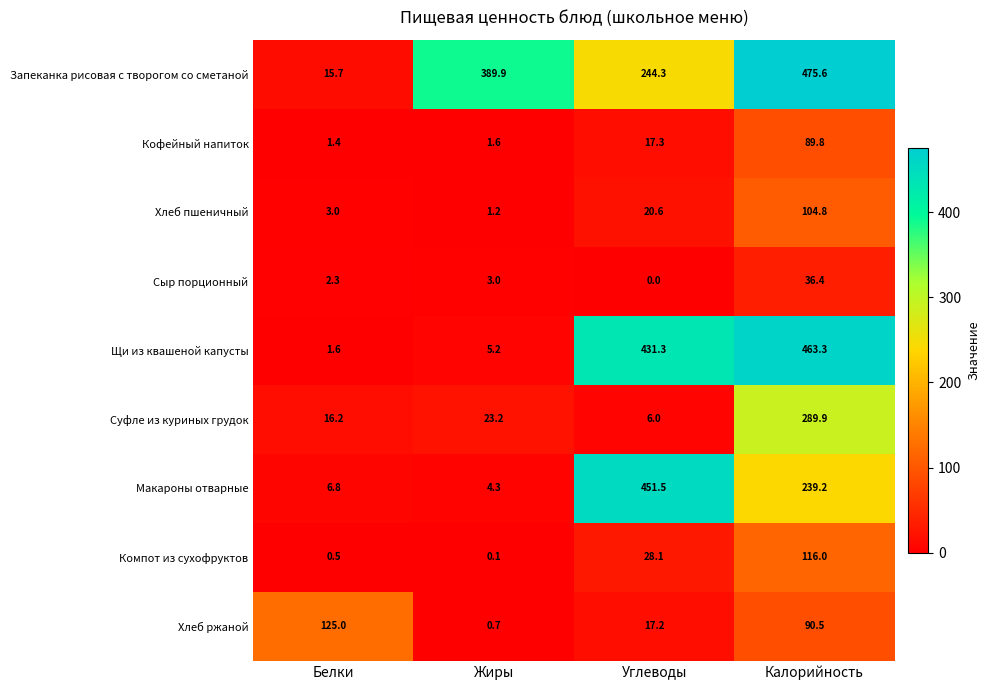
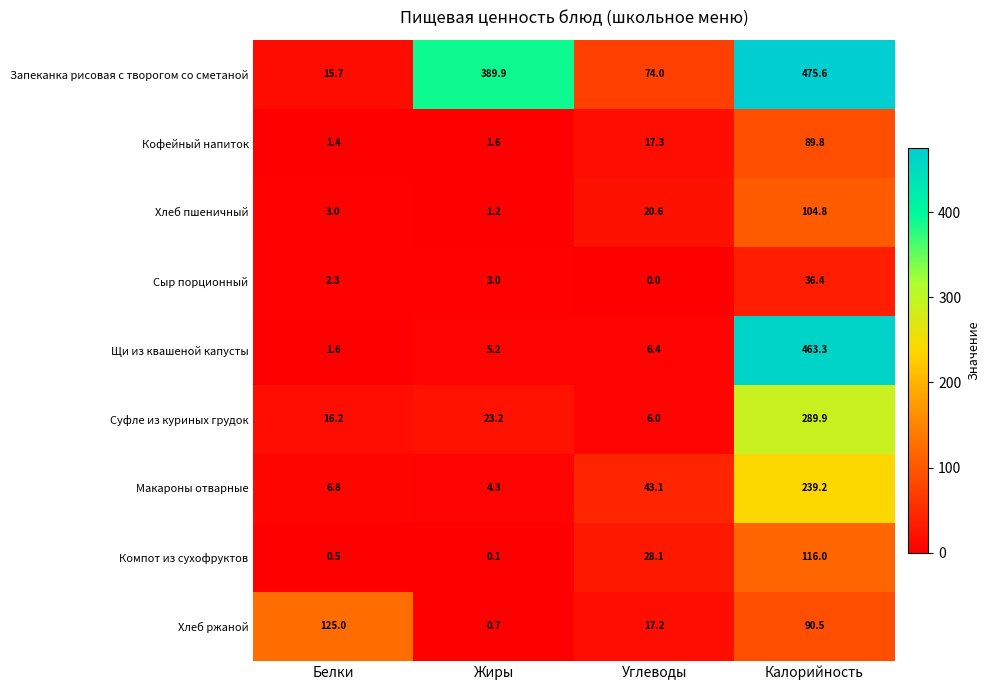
  {
    "Запеканка рисовая с творогом со сметаной": {
      "Белки": 15.7,
      "Жиры": 389.9,
-     "Углеводы": 244.3,
+     "Углеводы": 74.0,
      "Калорийность": 475.6
    },
    "Кофейный напиток": {
      "Белки": 1.4,
      "Жиры": 1.6,
      "Углеводы": 17.3,
      "Калорийность": 89.8
    },
    "Хлеб пшеничный": {
      "Белки": 3.0,
      "Жиры": 1.2,
      "Углеводы": 20.6,
      "Калорийность": 104.8
    },
    "Сыр порционный": {
      "Белки": 2.3,
      "Жиры": 3.0,
      "Углеводы": 0.0,
      "Калорийность": 36.4
    },
    "Щи из квашеной капусты": {
      "Белки": 1.6,
      "Жиры": 5.2,
-     "Углеводы": 431.3,
+     "Углеводы": 6.4,
      "Калорийность": 463.3
    },
    "Суфле из куриных грудок": {
      "Белки": 16.2,
      "Жиры": 23.2,
      "Углеводы": 6.0,
      "Калорийность": 289.9
    },
    "Макароны отварные": {
      "Белки": 6.8,
      "Жиры": 4.3,
-     "Углеводы": 451.5,
+     "Углеводы": 43.1,
      "Калорийность": 239.2
    },
    "Компот из сухофруктов": {
      "Белки": 0.5,
      "Жиры": 0.1,
      "Углеводы": 28.1,
      "Калорийность": 116.0
    },
    "Хлеб ржаной": {
      "Белки": 125.0,
      "Жиры": 0.7,
      "Углеводы": 17.2,
      "Калорийность": 90.5
    }
  }
